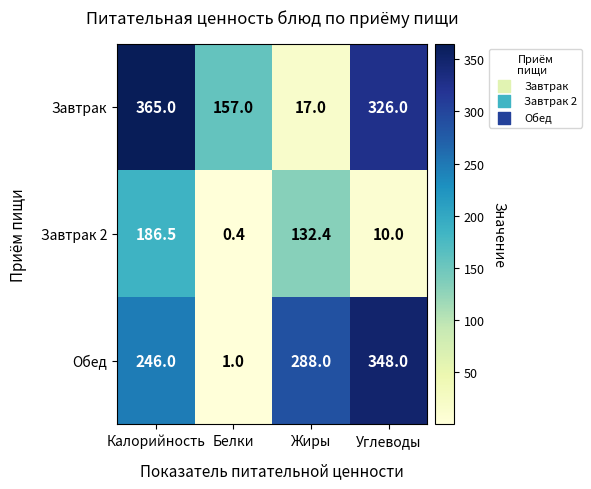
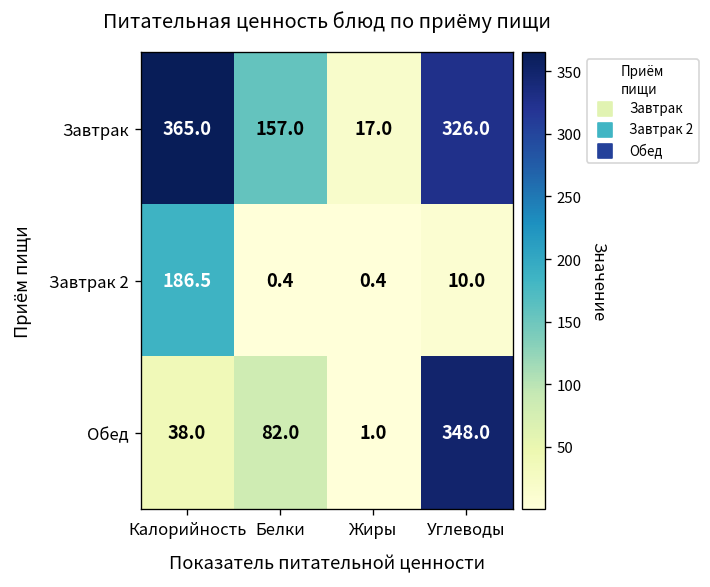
  {
    "Завтрак": {
      "Калорийность": 365.0,
      "Белки": 157.0,
      "Жиры": 17.0,
      "Углеводы": 326.0
    },
    "Завтрак 2": {
      "Калорийность": 186.5,
      "Белки": 0.4,
-     "Жиры": 132.4,
+     "Жиры": 0.4,
      "Углеводы": 10.0
    },
    "Обед": {
-     "Калорийность": 246.0,
-     "Белки": 1.0,
-     "Жиры": 288.0,
+     "Калорийность": 38.0,
+     "Белки": 82.0,
+     "Жиры": 1.0,
      "Углеводы": 348.0
    }
  }
